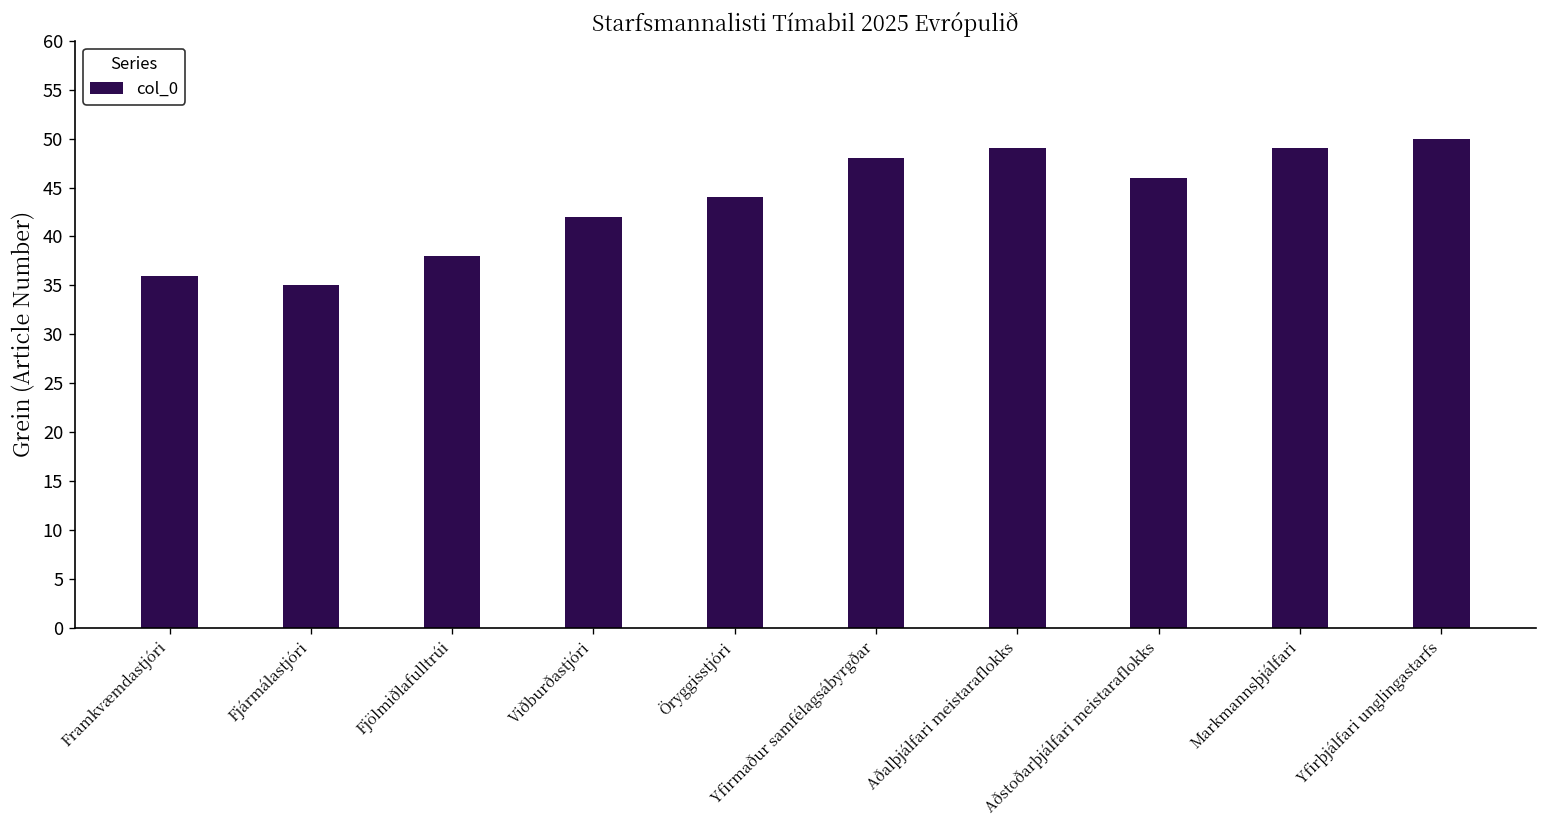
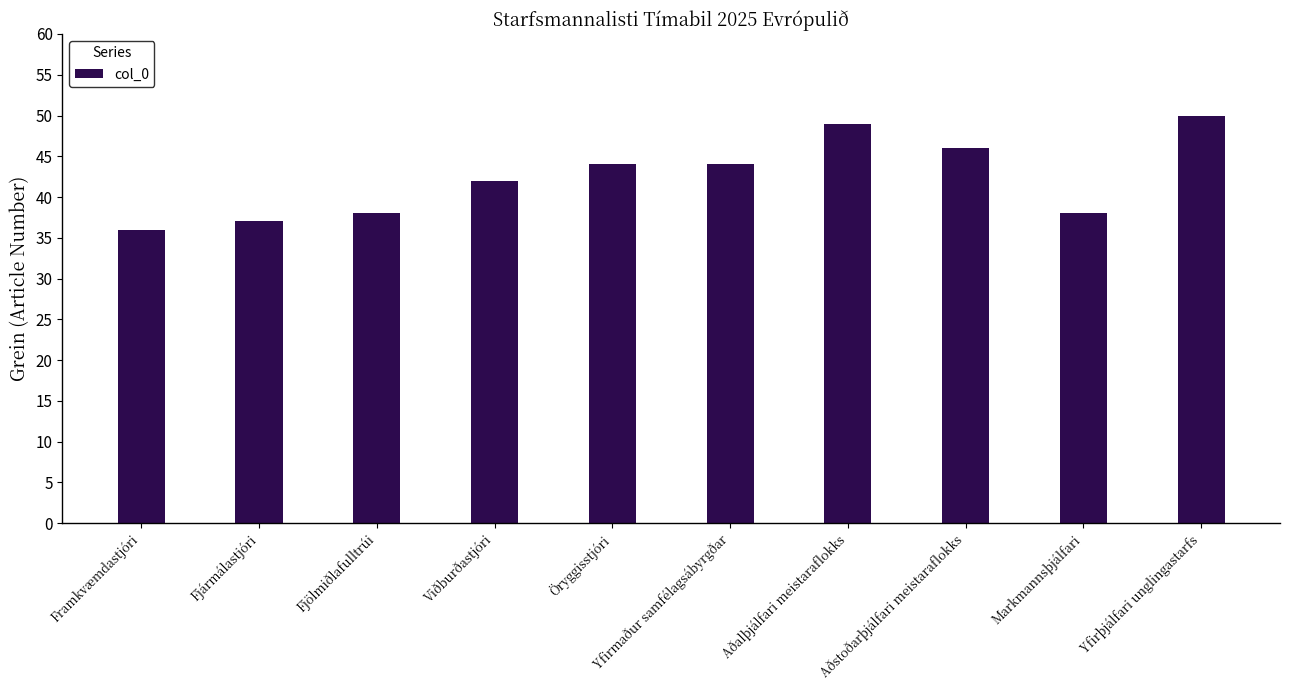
  {
    "Framkvæmdastjóri": 36,
-   "Fjármálastjóri": 35,
+   "Fjármálastjóri": 37,
    "Fjölmiðlafulltrúi": 38,
    "Viðburðastjóri": 42,
    "Öryggisstjóri": 44,
-   "Yfirmaður samfélagsábyrgðar": 48,
+   "Yfirmaður samfélagsábyrgðar": 44,
    "Aðalþjálfari meistaraflokks": 49,
    "Aðstoðarþjálfari meistaraflokks": 46,
-   "Markmannsþjálfari": 49,
+   "Markmannsþjálfari": 38,
    "Yfirþjálfari unglingastarfs": 50
  }
